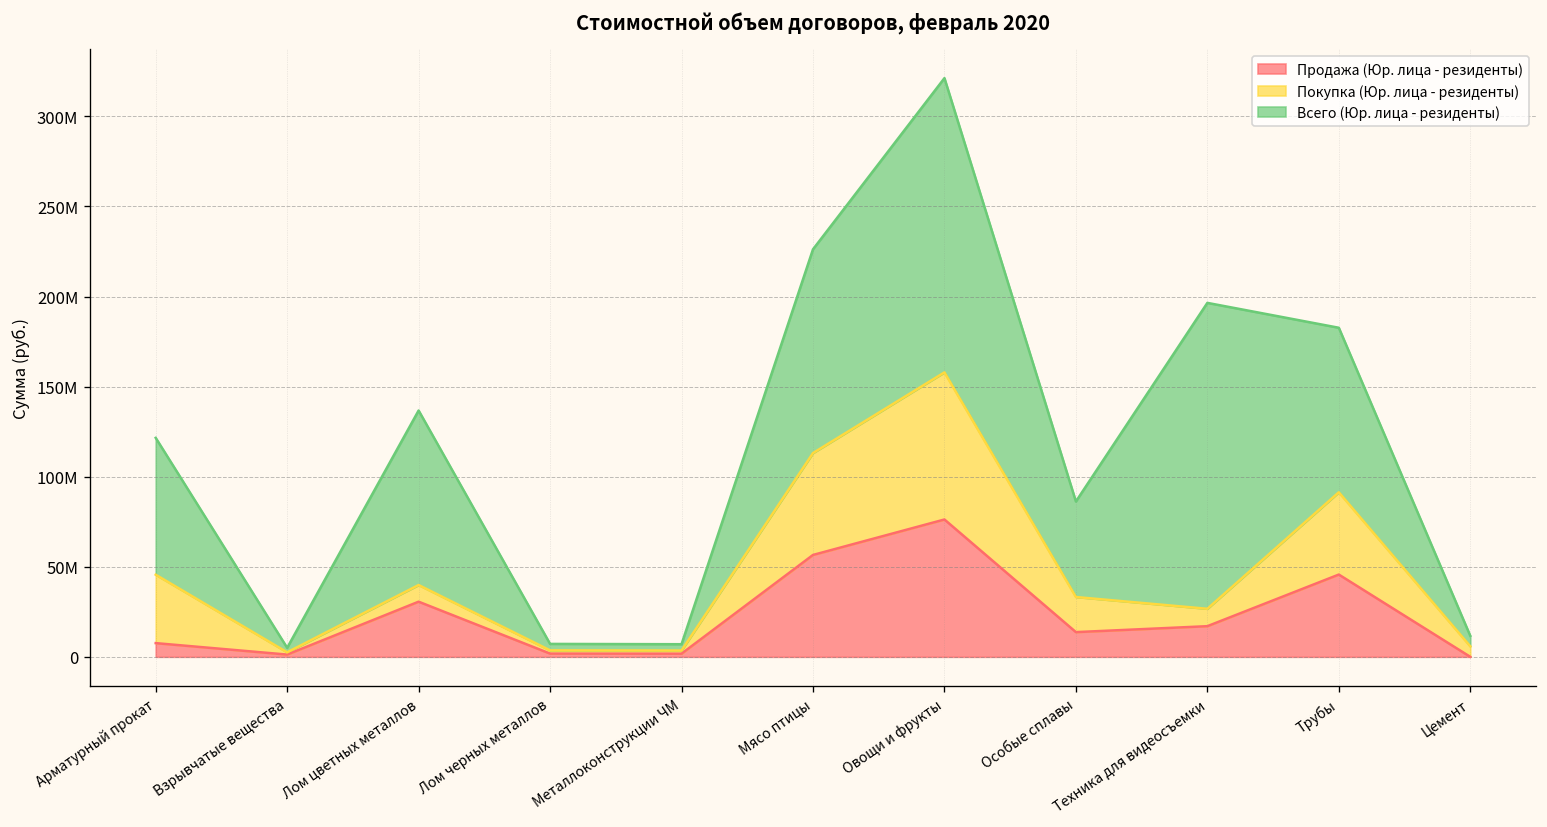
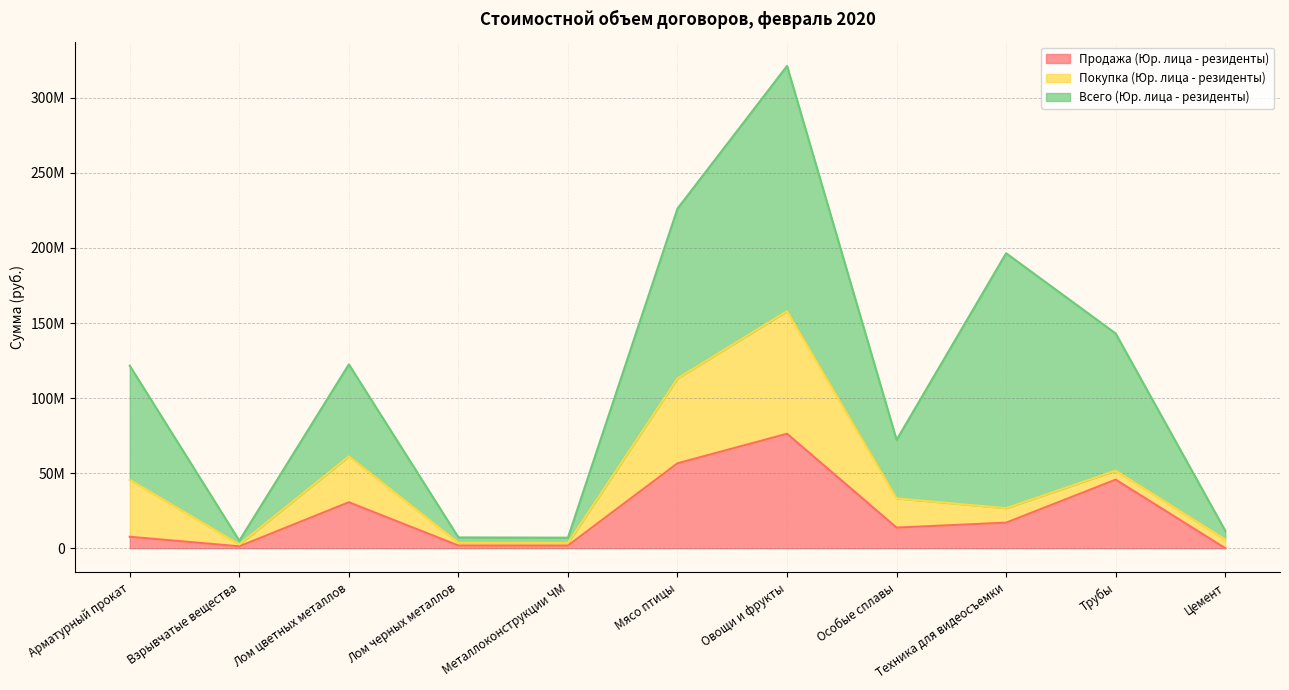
  {
    "Продажа (Юр. лица - резиденты)": {
      "Арматурный прокат": 8000000,
      "Лом цветных металлов": 31000000,
      "Лом черных металлов": 2000000,
      "Металлоконструкции ЧМ": 2000000,
      "Мясо птицы": 57000000,
      "Овощи и фрукты": 76000000,
      "Особые сплавы": 14000000,
      "Техника для видеосъемки": 17000000,
      "Трубы": 46000000,
      "Цемент": 0
    },
    "Покупка (Юр. лица - резиденты)": {
      "Арматурный прокат": 38000000,
-     "Лом цветных металлов": 9000000,
+     "Лом цветных металлов": 31000000,
      "Лом черных металлов": 2000000,
      "Металлоконструкции ЧМ": 2000000,
      "Мясо птицы": 57000000,
      "Овощи и фрукты": 82000000,
      "Особые сплавы": 19000000,
      "Техника для видеосъемки": 10000000,
-     "Трубы": 46000000,
+     "Трубы": 6000000,
      "Цемент": 6000000
    },
    "Всего (Юр. лица - резиденты)": {
      "Арматурный прокат": 76000000,
      "Взрывчатые вещества": 3000000,
-     "Лом цветных металлов": 97000000,
+     "Лом цветных металлов": 61000000,
      "Лом черных металлов": 4000000,
      "Металлоконструкции ЧМ": 4000000,
      "Мясо птицы": 113000000,
      "Овощи и фрукты": 163000000,
-     "Особые сплавы": 53000000,
+     "Особые сплавы": 39000000,
      "Техника для видеосъемки": 170000000,
      "Трубы": 91000000,
      "Цемент": 6000000
    }
  }
